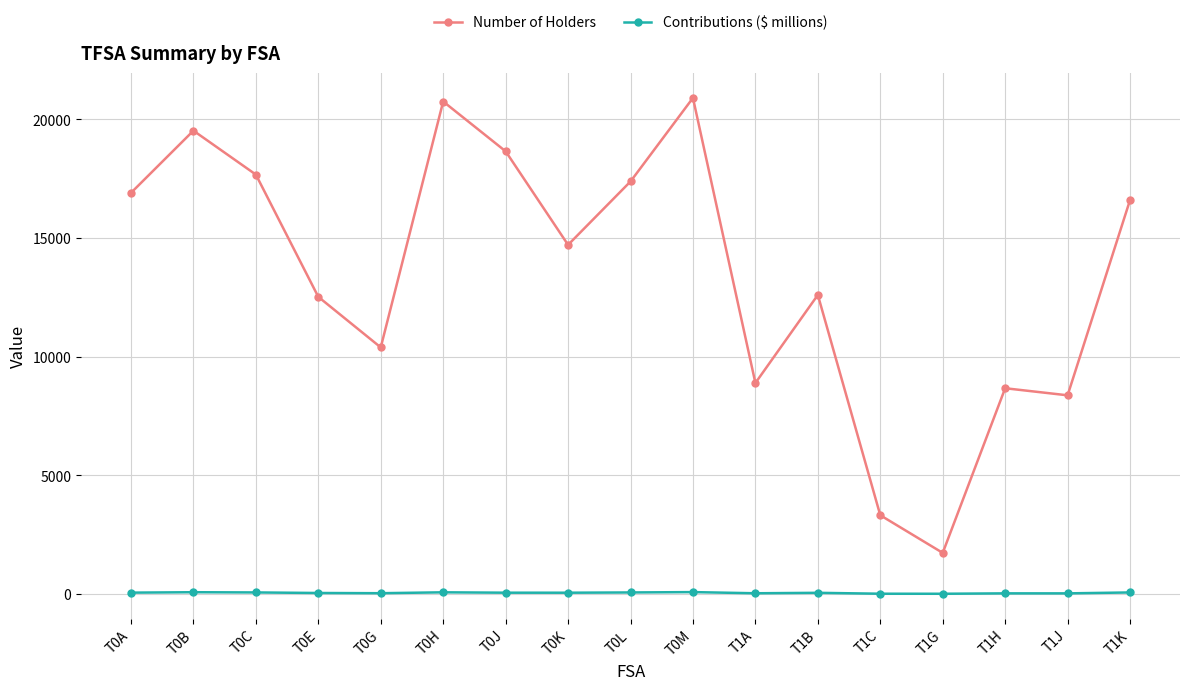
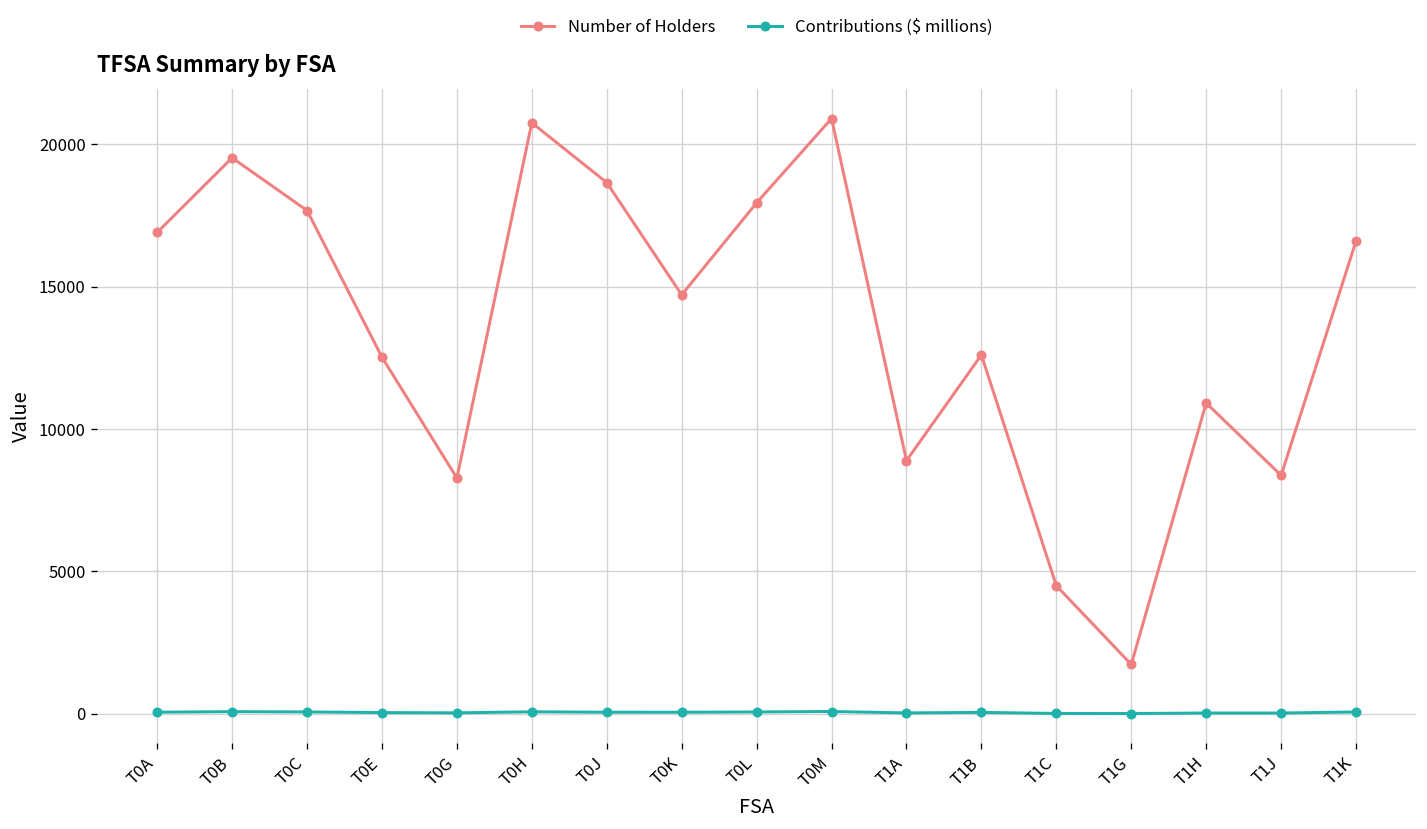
  {
    "Number of Holders": {
      "T0A": 16900,
      "T0B": 19500,
      "T0C": 17700,
      "T0E": 12500,
-     "T0G": 10400,
+     "T0G": 8300,
      "T0H": 20700,
      "T0J": 18700,
      "T0K": 14700,
-     "T0L": 17400,
+     "T0L": 17900,
      "T0M": 20900,
      "T1A": 8900,
      "T1B": 12600,
-     "T1C": 3300,
+     "T1C": 4500,
      "T1G": 1700,
-     "T1H": 8700,
+     "T1H": 10900,
      "T1J": 8400,
      "T1K": 16600
    },
    "Contributions ($ millions)": {
      "T0A": 100,
      "T0B": 100,
      "T0C": 100,
      "T0E": 0,
      "T0G": 0,
      "T0H": 100,
      "T0J": 100,
      "T0K": 100,
      "T0L": 100,
      "T0M": 100,
      "T1A": 0,
      "T1B": 100,
      "T1C": 0,
      "T1G": 0,
      "T1H": 0,
      "T1J": 0,
      "T1K": 100
    }
  }
